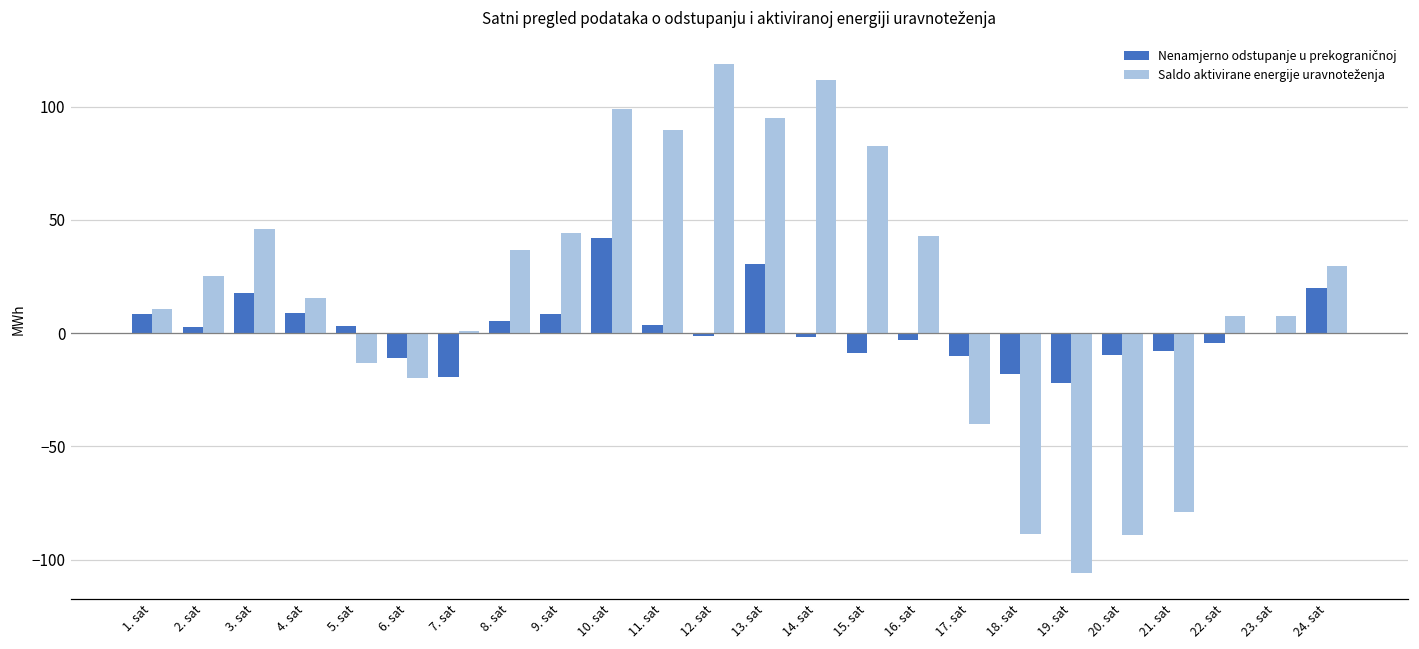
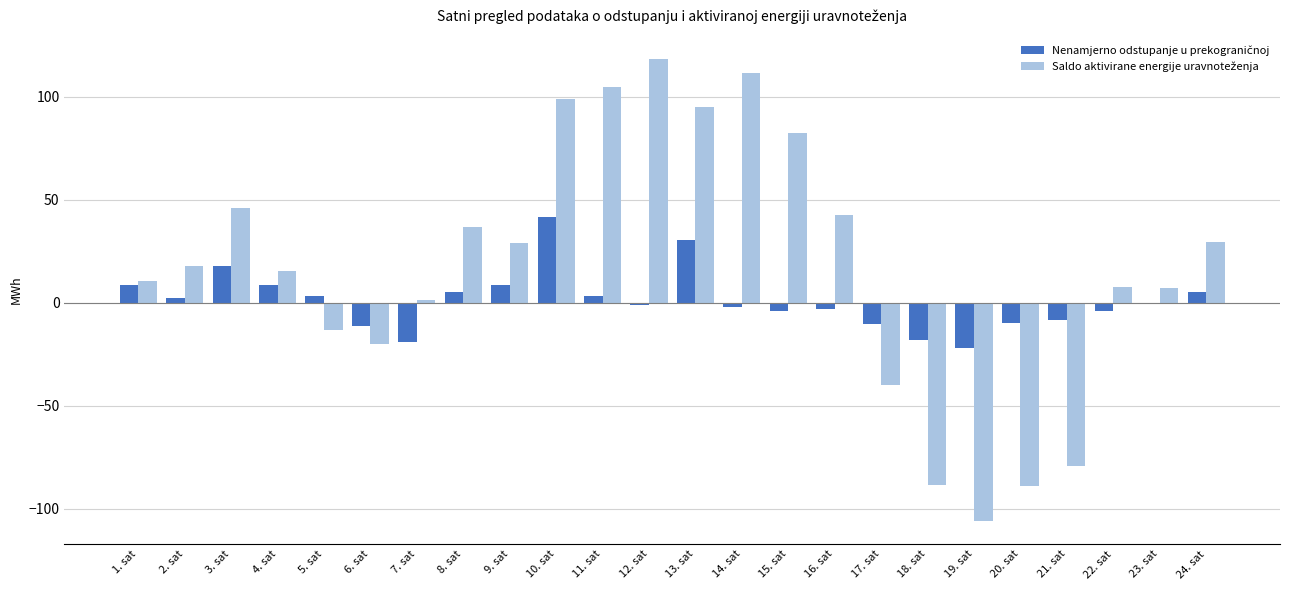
  {
    "Nenamjerno odstupanje u prekograničnoj": {
      "1. sat": 8,
      "2. sat": 3,
      "3. sat": 18,
      "4. sat": 9,
      "5. sat": 3,
      "6. sat": -11,
      "7. sat": -19,
      "8. sat": 5,
      "9. sat": 8,
      "10. sat": 42,
      "11. sat": 3,
      "13. sat": 31,
      "14. sat": -2,
-     "15. sat": -9,
+     "15. sat": -4,
      "16. sat": -3,
      "17. sat": -10,
      "18. sat": -18,
      "19. sat": -22,
      "20. sat": -10,
      "21. sat": -8,
      "22. sat": -4,
-     "24. sat": 20
+     "24. sat": 5
    },
    "Saldo aktivirane energije uravnoteženja": {
      "1. sat": 11,
-     "2. sat": 25,
+     "2. sat": 18,
      "3. sat": 46,
      "4. sat": 15,
      "5. sat": -13,
      "6. sat": -20,
      "8. sat": 37,
-     "9. sat": 44,
+     "9. sat": 29,
      "10. sat": 99,
-     "11. sat": 90,
+     "11. sat": 105,
      "12. sat": 119,
      "13. sat": 95,
      "14. sat": 112,
      "15. sat": 83,
      "16. sat": 43,
      "17. sat": -40,
      "18. sat": -89,
      "19. sat": -106,
      "20. sat": -89,
      "21. sat": -79,
      "22. sat": 8,
      "23. sat": 7,
      "24. sat": 30
    }
  }
